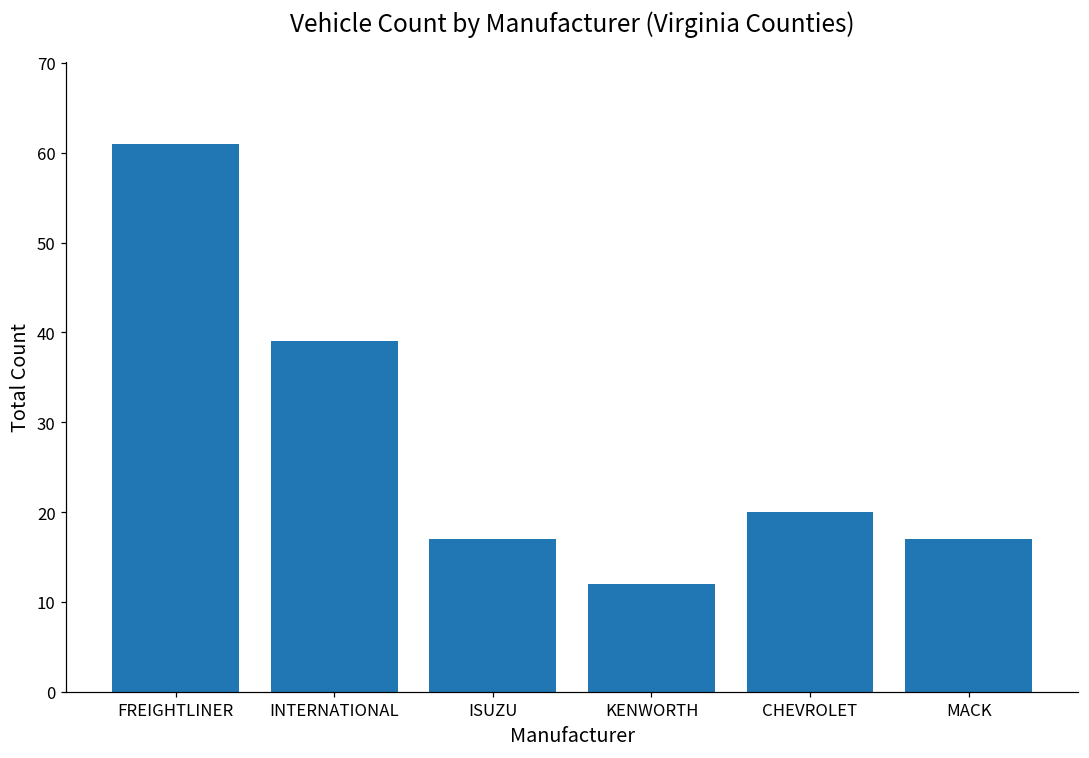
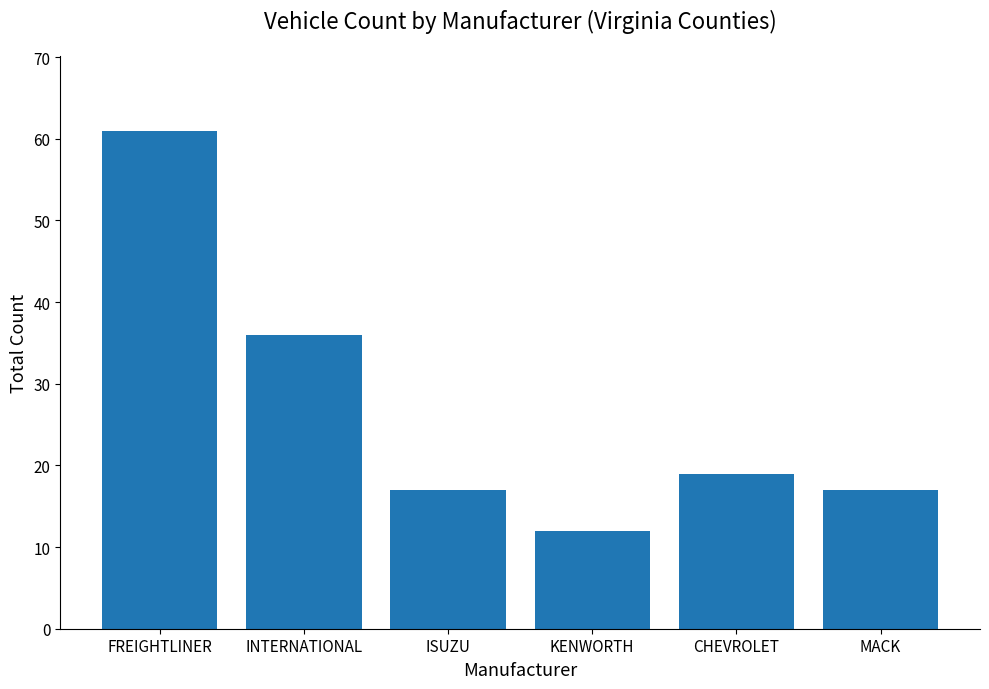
  {
    "FREIGHTLINER": 61,
-   "INTERNATIONAL": 39,
+   "INTERNATIONAL": 36,
    "ISUZU": 17,
    "KENWORTH": 12,
-   "CHEVROLET": 20,
+   "CHEVROLET": 19,
    "MACK": 17
  }
